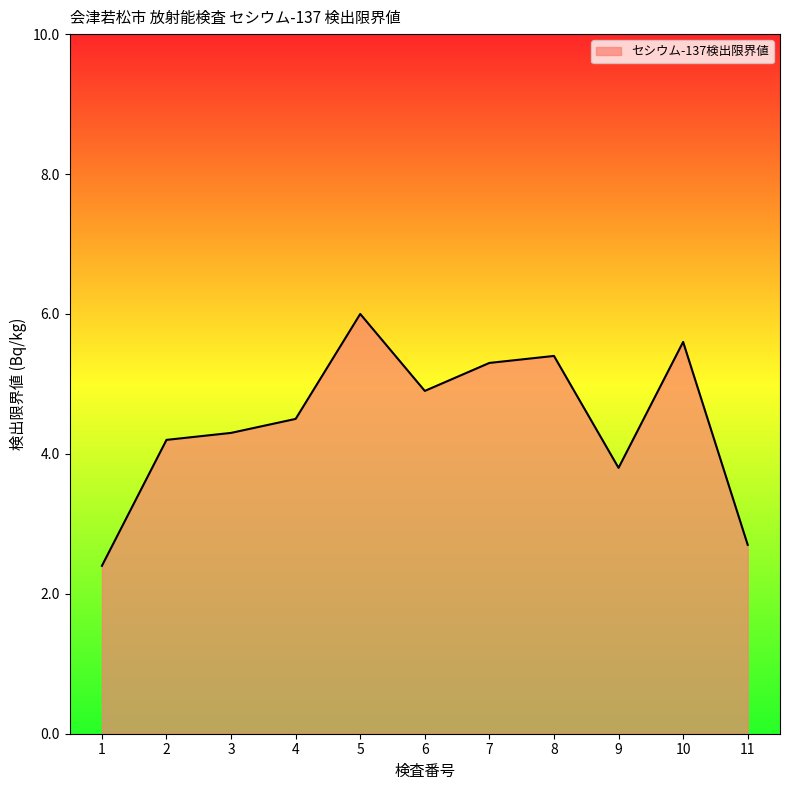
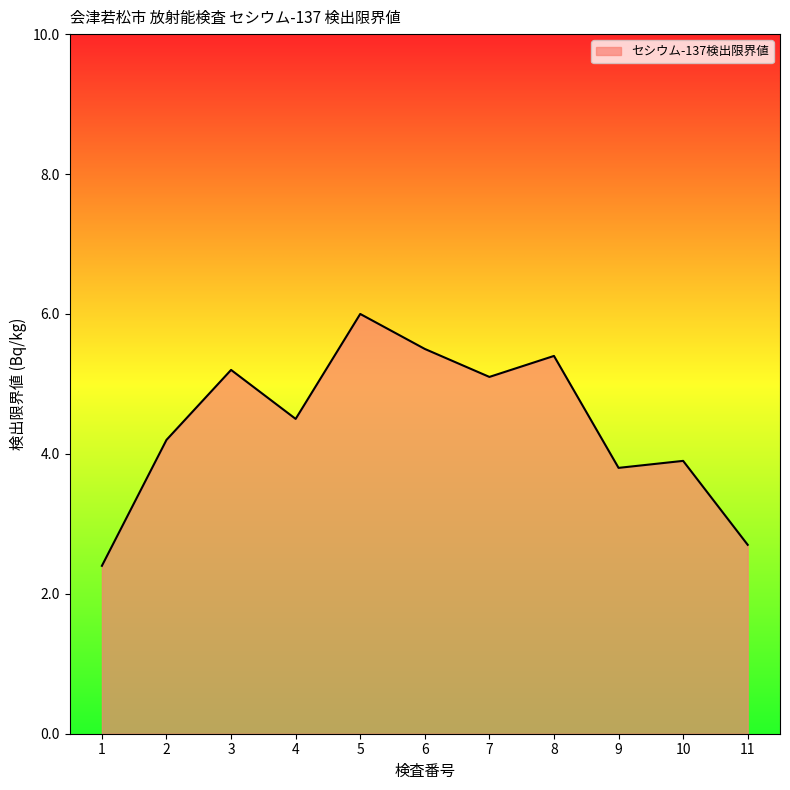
  {
    "1": 2.4,
    "2": 4.2,
-   "3": 4.3,
+   "3": 5.2,
    "4": 4.5,
    "5": 6.0,
-   "6": 4.9,
-   "7": 5.3,
+   "6": 5.5,
+   "7": 5.1,
    "8": 5.4,
    "9": 3.8,
-   "10": 5.6,
+   "10": 3.9,
    "11": 2.7
  }
